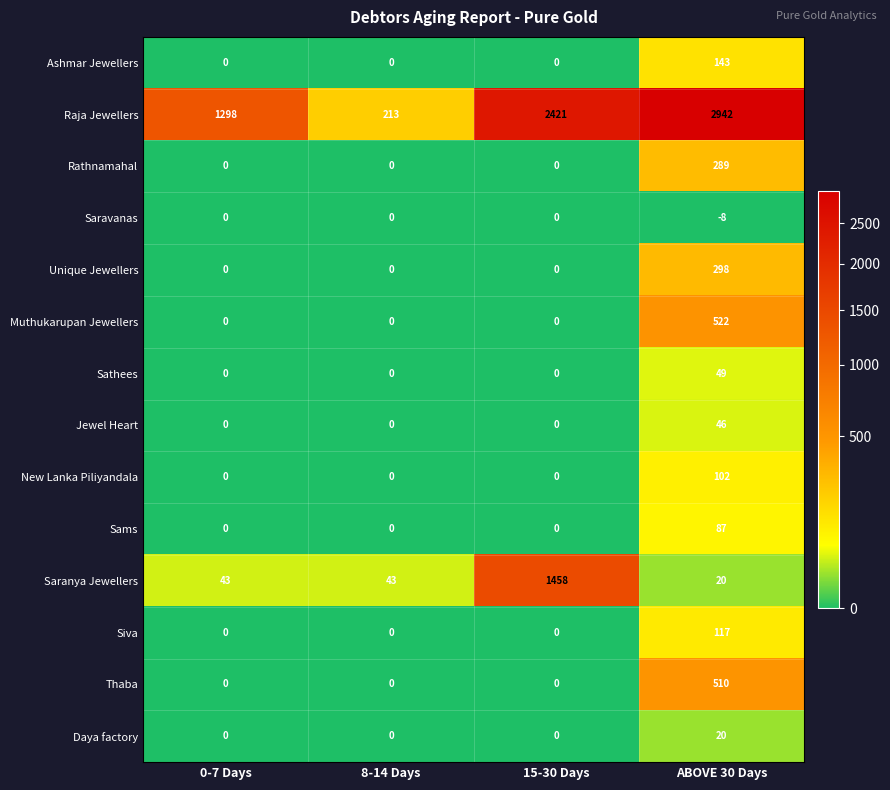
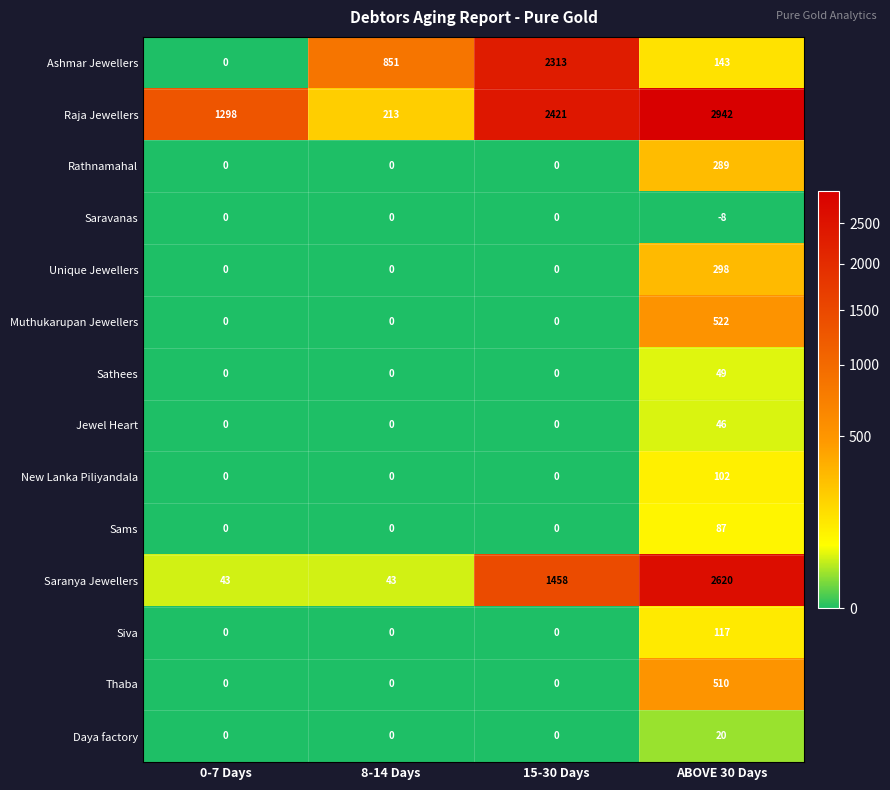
  {
    "Ashmar Jewellers": {
      "0-7 Days": 0,
-     "8-14 Days": 0,
-     "15-30 Days": 0,
+     "8-14 Days": 851,
+     "15-30 Days": 2313,
      "ABOVE 30 Days": 143
    },
    "Raja Jewellers": {
      "0-7 Days": 1298,
      "8-14 Days": 213,
      "15-30 Days": 2421,
      "ABOVE 30 Days": 2942
    },
    "Rathnamahal": {
      "0-7 Days": 0,
      "8-14 Days": 0,
      "15-30 Days": 0,
      "ABOVE 30 Days": 289
    },
    "Saravanas": {
      "0-7 Days": 0,
      "8-14 Days": 0,
      "15-30 Days": 0,
      "ABOVE 30 Days": -8
    },
    "Unique Jewellers": {
      "0-7 Days": 0,
      "8-14 Days": 0,
      "15-30 Days": 0,
      "ABOVE 30 Days": 298
    },
    "Muthukarupan Jewellers": {
      "0-7 Days": 0,
      "8-14 Days": 0,
      "15-30 Days": 0,
      "ABOVE 30 Days": 522
    },
    "Sathees": {
      "0-7 Days": 0,
      "8-14 Days": 0,
      "15-30 Days": 0,
      "ABOVE 30 Days": 49
    },
    "Jewel Heart": {
      "0-7 Days": 0,
      "8-14 Days": 0,
      "15-30 Days": 0,
      "ABOVE 30 Days": 46
    },
    "New Lanka Piliyandala": {
      "0-7 Days": 0,
      "8-14 Days": 0,
      "15-30 Days": 0,
      "ABOVE 30 Days": 102
    },
    "Sams": {
      "0-7 Days": 0,
      "8-14 Days": 0,
      "15-30 Days": 0,
      "ABOVE 30 Days": 87
    },
    "Saranya Jewellers": {
      "0-7 Days": 43,
      "8-14 Days": 43,
      "15-30 Days": 1458,
-     "ABOVE 30 Days": 20
+     "ABOVE 30 Days": 2620
    },
    "Siva": {
      "0-7 Days": 0,
      "8-14 Days": 0,
      "15-30 Days": 0,
      "ABOVE 30 Days": 117
    },
    "Thaba": {
      "0-7 Days": 0,
      "8-14 Days": 0,
      "15-30 Days": 0,
      "ABOVE 30 Days": 510
    },
    "Daya factory": {
      "0-7 Days": 0,
      "8-14 Days": 0,
      "15-30 Days": 0,
      "ABOVE 30 Days": 20
    }
  }
